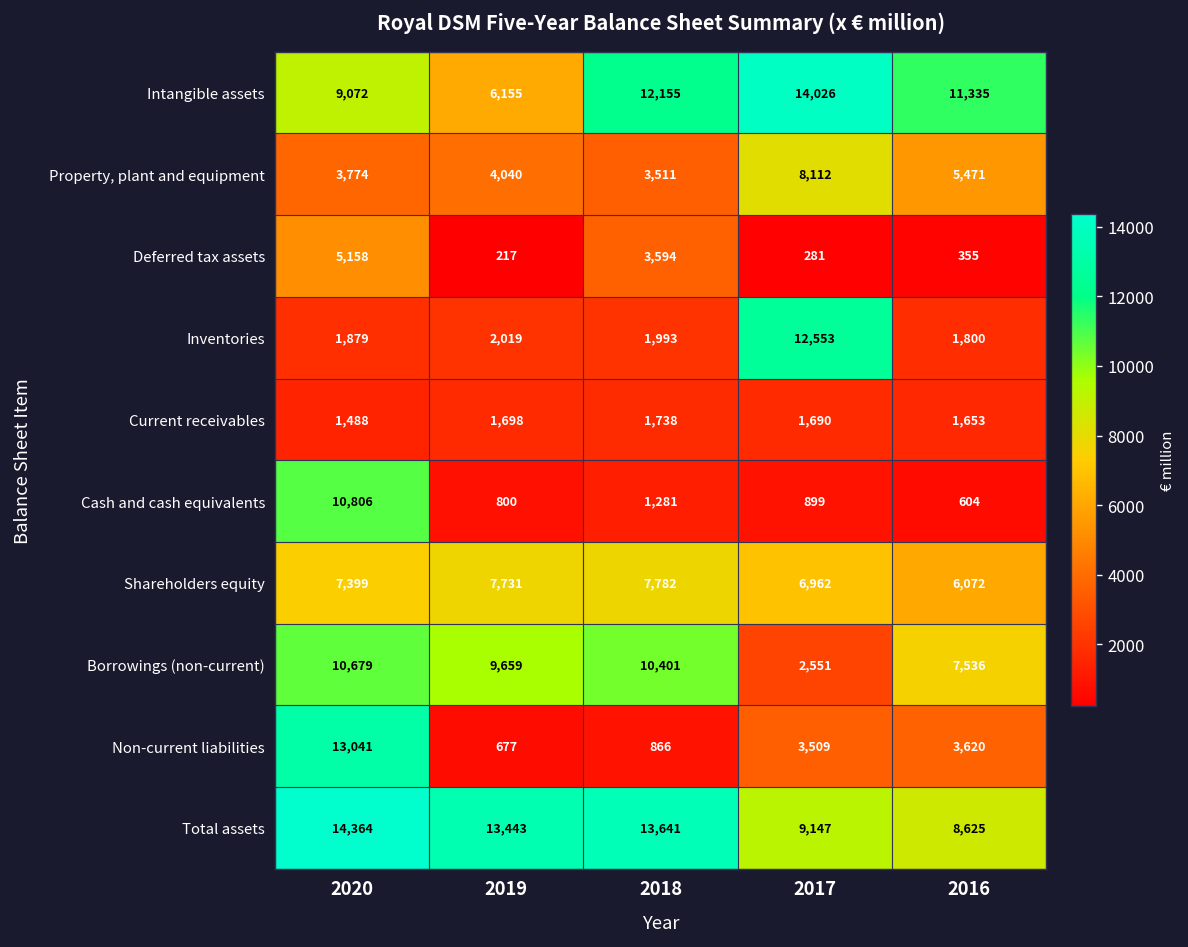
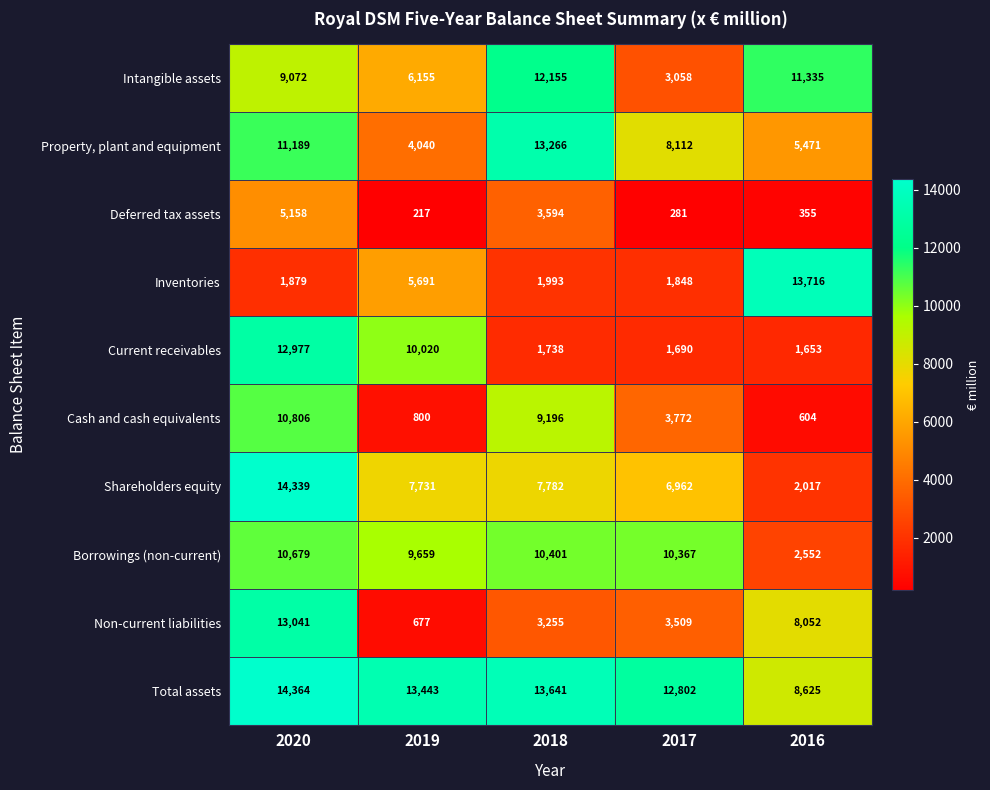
  {
    "Intangible assets": {
      "2020": "9,072",
      "2019": "6,155",
      "2018": "12,155",
-     "2017": "14,026",
+     "2017": "3,058",
      "2016": "11,335"
    },
    "Property, plant and equipment": {
-     "2020": "3,774",
+     "2020": "11,189",
      "2019": "4,040",
-     "2018": "3,511",
+     "2018": "13,266",
      "2017": "8,112",
      "2016": "5,471"
    },
    "Deferred tax assets": {
      "2020": "5,158",
      "2019": "217",
      "2018": "3,594",
      "2017": "281",
      "2016": "355"
    },
    "Inventories": {
      "2020": "1,879",
-     "2019": "2,019",
+     "2019": "5,691",
      "2018": "1,993",
-     "2017": "12,553",
-     "2016": "1,800"
+     "2017": "1,848",
+     "2016": "13,716"
    },
    "Current receivables": {
-     "2020": "1,488",
-     "2019": "1,698",
+     "2020": "12,977",
+     "2019": "10,020",
      "2018": "1,738",
      "2017": "1,690",
      "2016": "1,653"
    },
    "Cash and cash equivalents": {
      "2020": "10,806",
      "2019": "800",
-     "2018": "1,281",
-     "2017": "899",
+     "2018": "9,196",
+     "2017": "3,772",
      "2016": "604"
    },
    "Shareholders equity": {
-     "2020": "7,399",
+     "2020": "14,339",
      "2019": "7,731",
      "2018": "7,782",
      "2017": "6,962",
-     "2016": "6,072"
+     "2016": "2,017"
    },
    "Borrowings (non-current)": {
      "2020": "10,679",
      "2019": "9,659",
      "2018": "10,401",
-     "2017": "2,551",
-     "2016": "7,536"
+     "2017": "10,367",
+     "2016": "2,552"
    },
    "Non-current liabilities": {
      "2020": "13,041",
      "2019": "677",
-     "2018": "866",
+     "2018": "3,255",
      "2017": "3,509",
-     "2016": "3,620"
+     "2016": "8,052"
    },
    "Total assets": {
      "2020": "14,364",
      "2019": "13,443",
      "2018": "13,641",
-     "2017": "9,147",
+     "2017": "12,802",
      "2016": "8,625"
    }
  }
